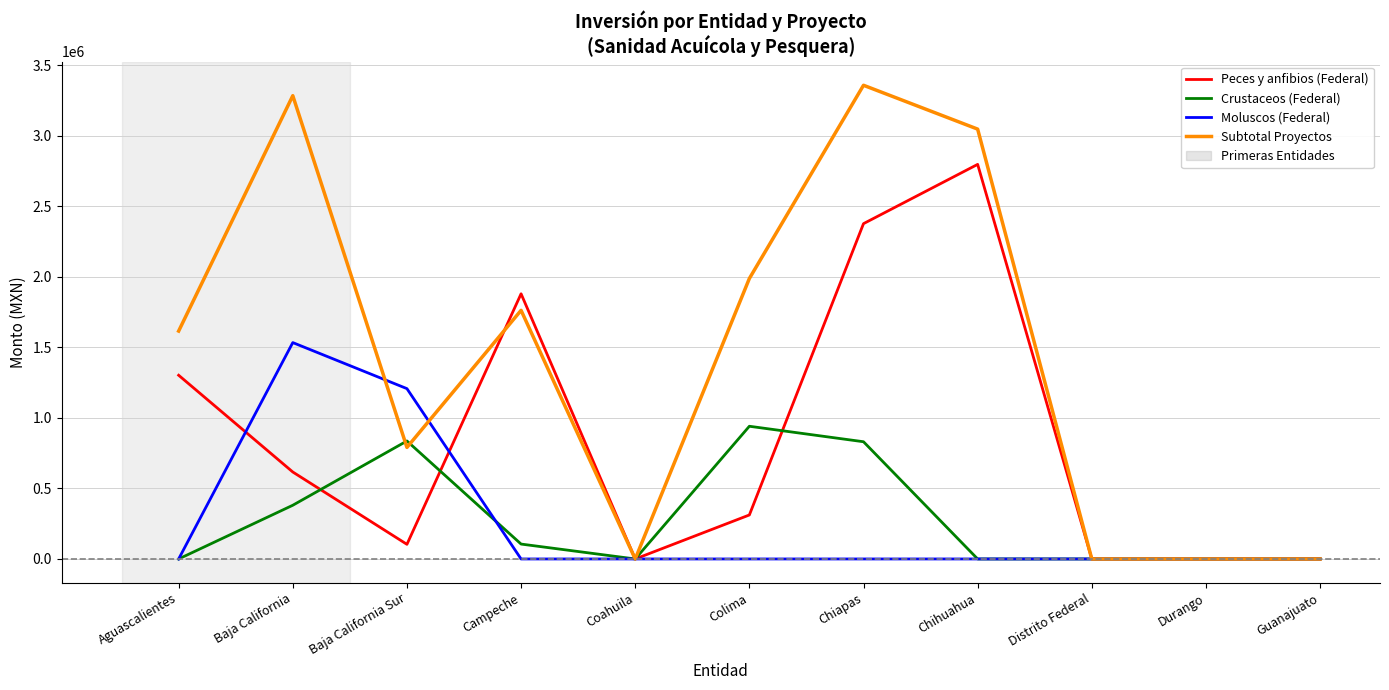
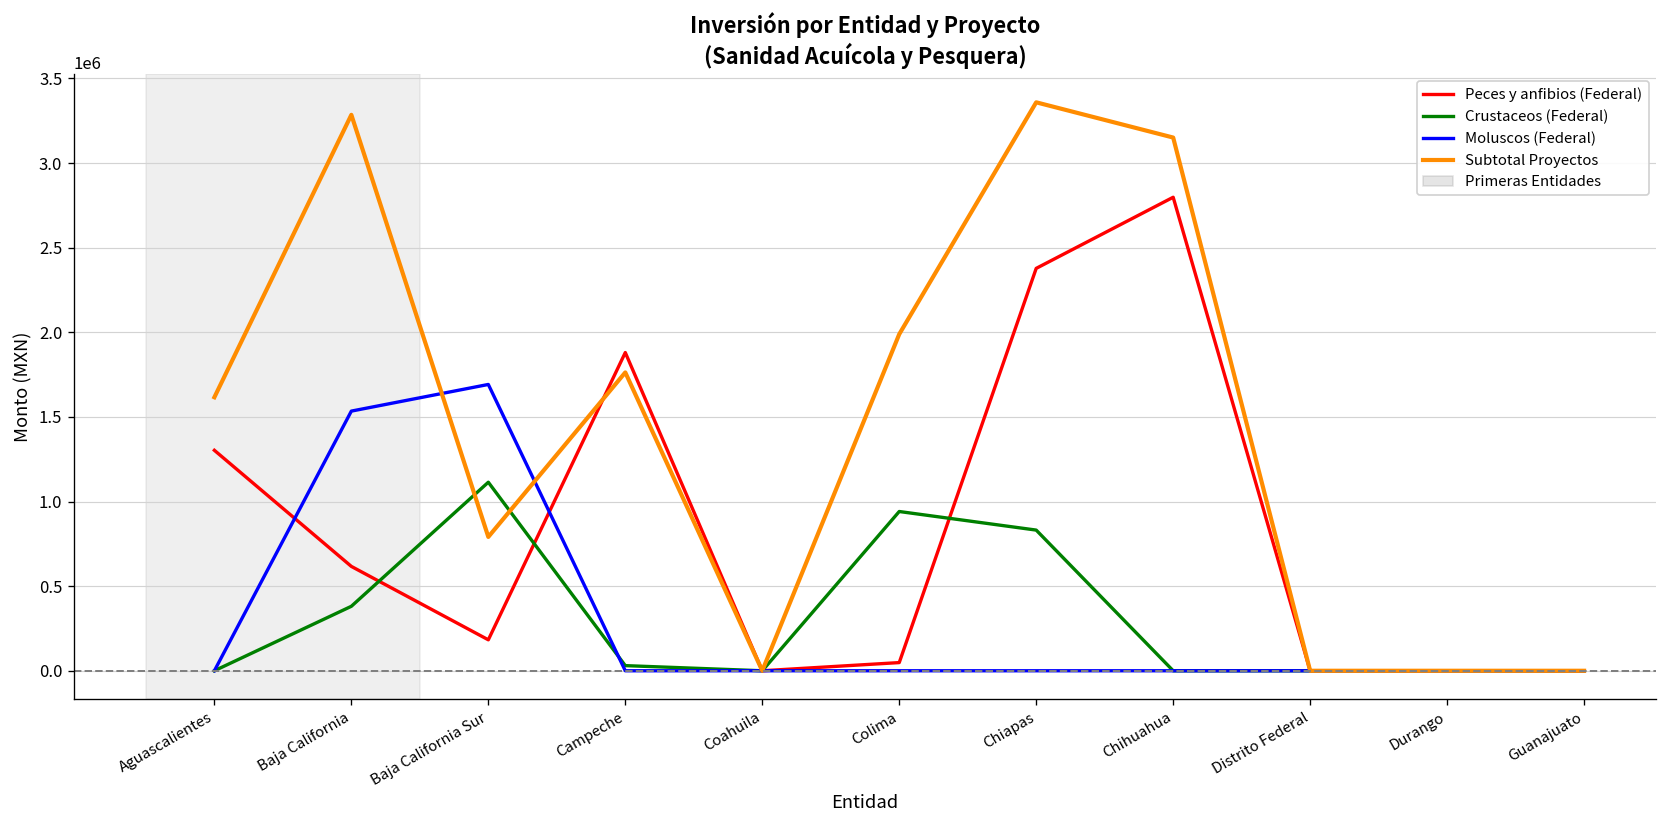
  {
    "Peces y anfibios (Federal)": {
      "Aguascalientes": 1300000,
      "Baja California": 620000,
-     "Baja California Sur": 100000,
+     "Baja California Sur": 180000,
      "Campeche": 1880000,
-     "Colima": 310000,
+     "Colima": 50000,
      "Chiapas": 2380000,
      "Chihuahua": 2800000
    },
    "Crustaceos (Federal)": {
      "Baja California": 380000,
-     "Baja California Sur": 840000,
-     "Campeche": 110000,
+     "Baja California Sur": 1110000,
+     "Campeche": 30000,
      "Colima": 940000,
      "Chiapas": 830000
    },
    "Moluscos (Federal)": {
      "Baja California": 1530000,
-     "Baja California Sur": 1210000,
+     "Baja California Sur": 1690000,
      "Campeche": 0,
      "Colima": 0,
      "Chiapas": 0
    },
    "Subtotal Proyectos": {
      "Aguascalientes": 1620000,
      "Baja California": 3290000,
      "Baja California Sur": 790000,
      "Campeche": 1760000,
      "Colima": 1990000,
      "Chiapas": 3360000,
-     "Chihuahua": 3050000
+     "Chihuahua": 3150000
    }
  }
